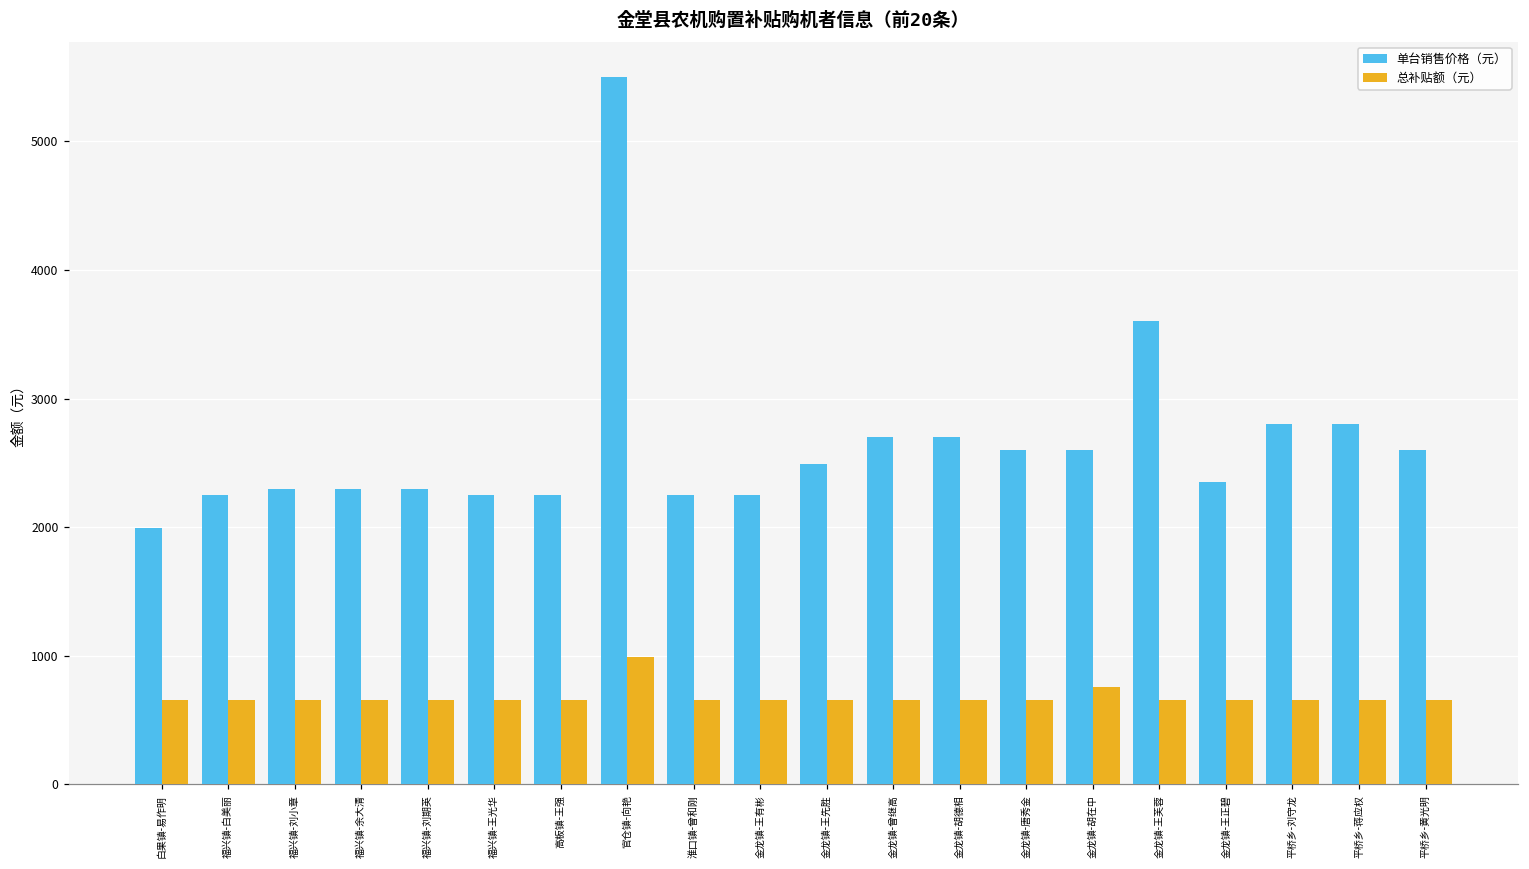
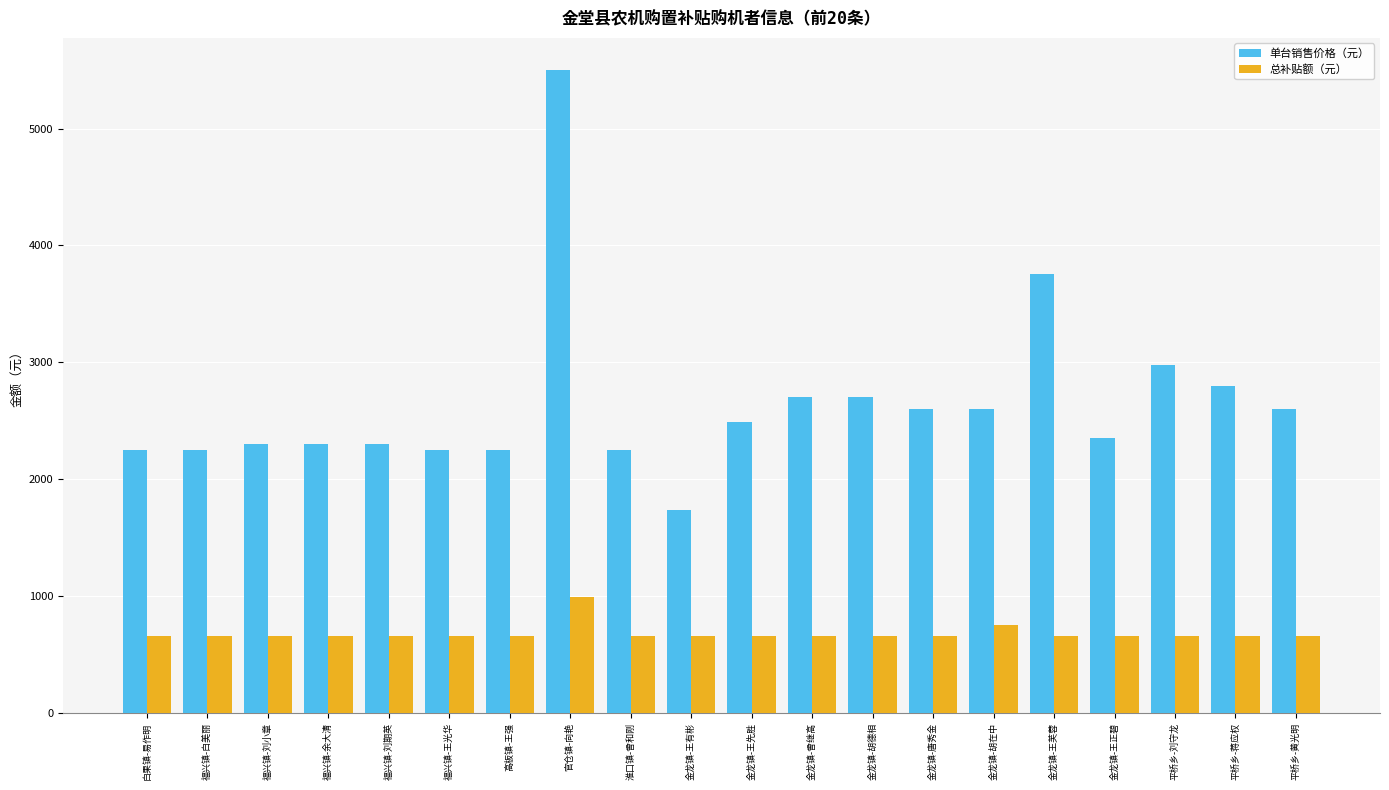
  {
    "单台销售价格（元）": {
-     "白果镇-易作明": 1990,
+     "白果镇-易作明": 2250,
      "福兴镇-白美丽": 2250,
      "福兴镇-刘小章": 2300,
      "福兴镇-余大清": 2300,
      "福兴镇-刘期英": 2300,
      "福兴镇-王光华": 2250,
      "高板镇-王强": 2250,
      "官仓镇-向艳": 5500,
      "淮口镇-曾和刚": 2250,
-     "金龙镇-王有彬": 2250,
+     "金龙镇-王有彬": 1740,
      "金龙镇-王先胜": 2490,
      "金龙镇-曾继高": 2700,
      "金龙镇-胡德相": 2700,
      "金龙镇-唐秀金": 2600,
      "金龙镇-胡在中": 2600,
-     "金龙镇-王芙蓉": 3600,
+     "金龙镇-王芙蓉": 3750,
      "金龙镇-王正碧": 2350,
-     "平桥乡-刘守龙": 2800,
+     "平桥乡-刘守龙": 2980,
      "平桥乡-蒋应权": 2800,
      "平桥乡-黄光明": 2600
    },
    "总补贴额（元）": {
      "白果镇-易作明": 660,
      "福兴镇-白美丽": 660,
      "福兴镇-刘小章": 660,
      "福兴镇-余大清": 660,
      "福兴镇-刘期英": 660,
      "福兴镇-王光华": 660,
      "高板镇-王强": 660,
      "官仓镇-向艳": 990,
      "淮口镇-曾和刚": 660,
      "金龙镇-王有彬": 660,
      "金龙镇-王先胜": 660,
      "金龙镇-曾继高": 660,
      "金龙镇-胡德相": 660,
      "金龙镇-唐秀金": 660,
      "金龙镇-胡在中": 750,
      "金龙镇-王芙蓉": 660,
      "金龙镇-王正碧": 660,
      "平桥乡-刘守龙": 660,
      "平桥乡-蒋应权": 660,
      "平桥乡-黄光明": 660
    }
  }
